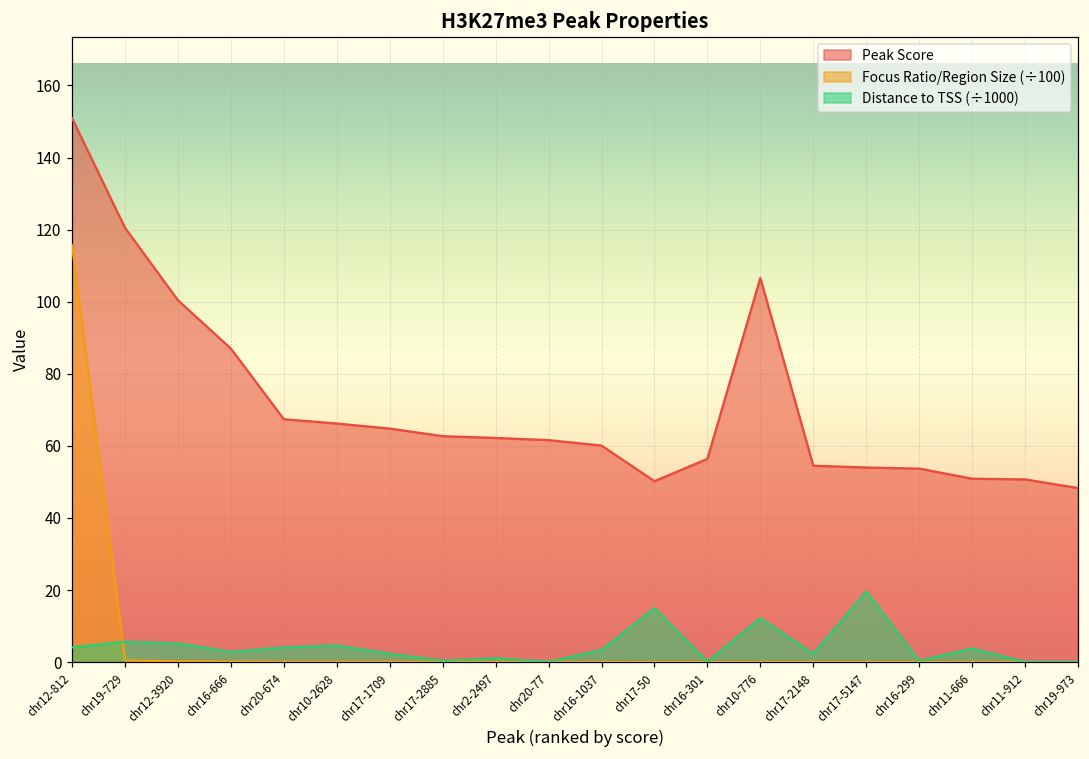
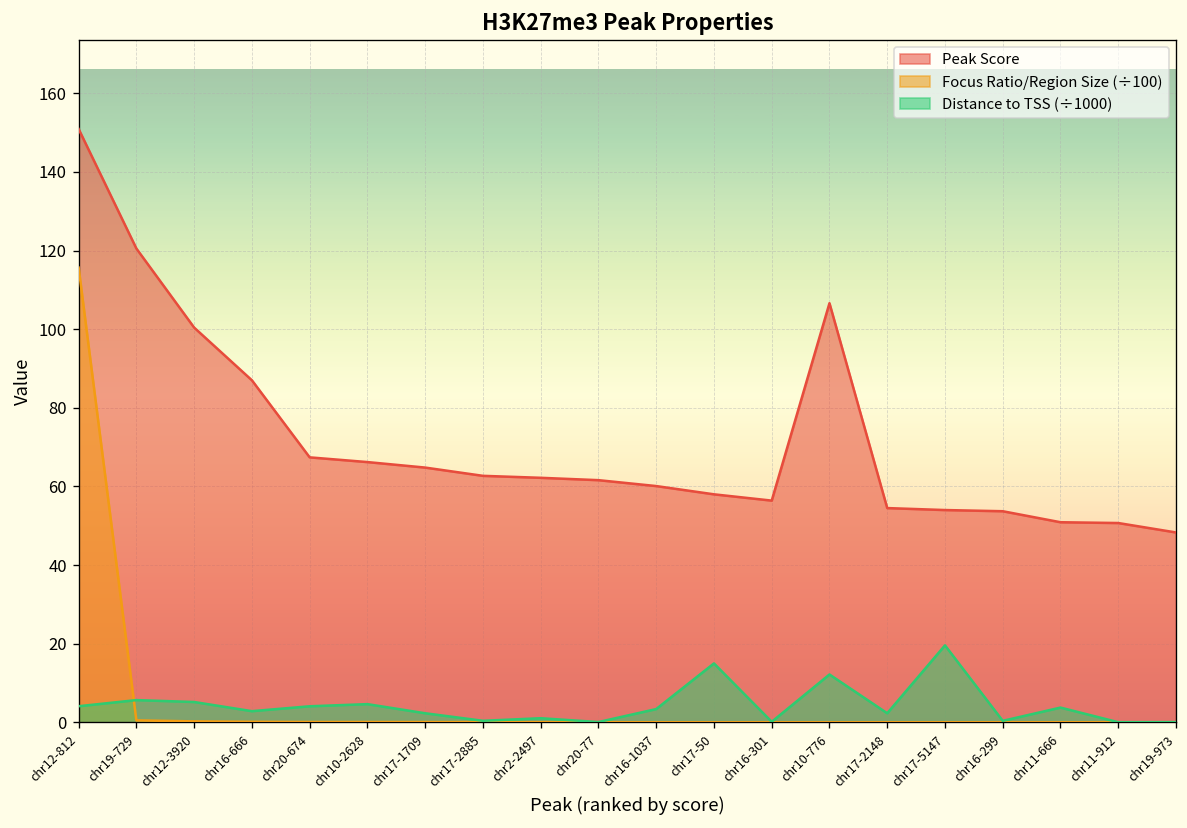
  {
    "Peak Score": {
      "chr12-812": 151,
      "chr19-729": 121,
      "chr12-3920": 100,
      "chr16-666": 87,
      "chr20-674": 67,
      "chr10-2628": 66,
      "chr17-1709": 65,
      "chr17-2885": 63,
      "chr2-2497": 62,
      "chr20-77": 62,
      "chr16-1037": 60,
-     "chr17-50": 50,
+     "chr17-50": 58,
      "chr16-301": 56,
      "chr10-776": 107,
      "chr17-2148": 55,
      "chr17-5147": 54,
      "chr16-299": 54,
      "chr11-666": 51,
      "chr11-912": 51,
      "chr19-973": 48
    },
    "Focus Ratio/Region Size (÷100)": {
      "chr12-812": 116,
      "chr19-729": 1,
      "chr12-3920": 0,
      "chr16-666": 0,
      "chr20-674": 0,
      "chr10-2628": 0,
      "chr17-1709": 0,
      "chr2-2497": 0,
      "chr16-1037": 0,
      "chr17-50": 0,
      "chr10-776": 0,
      "chr17-2148": 0,
      "chr17-5147": 0,
      "chr11-666": 0
    },
    "Distance to TSS (÷1000)": {
      "chr12-812": 4,
      "chr19-729": 6,
      "chr12-3920": 5,
      "chr16-666": 3,
      "chr20-674": 4,
      "chr10-2628": 5,
      "chr17-1709": 2,
      "chr2-2497": 1,
      "chr16-1037": 3,
      "chr17-50": 15,
      "chr10-776": 12,
      "chr17-2148": 2,
      "chr17-5147": 20,
      "chr11-666": 4
    }
  }
